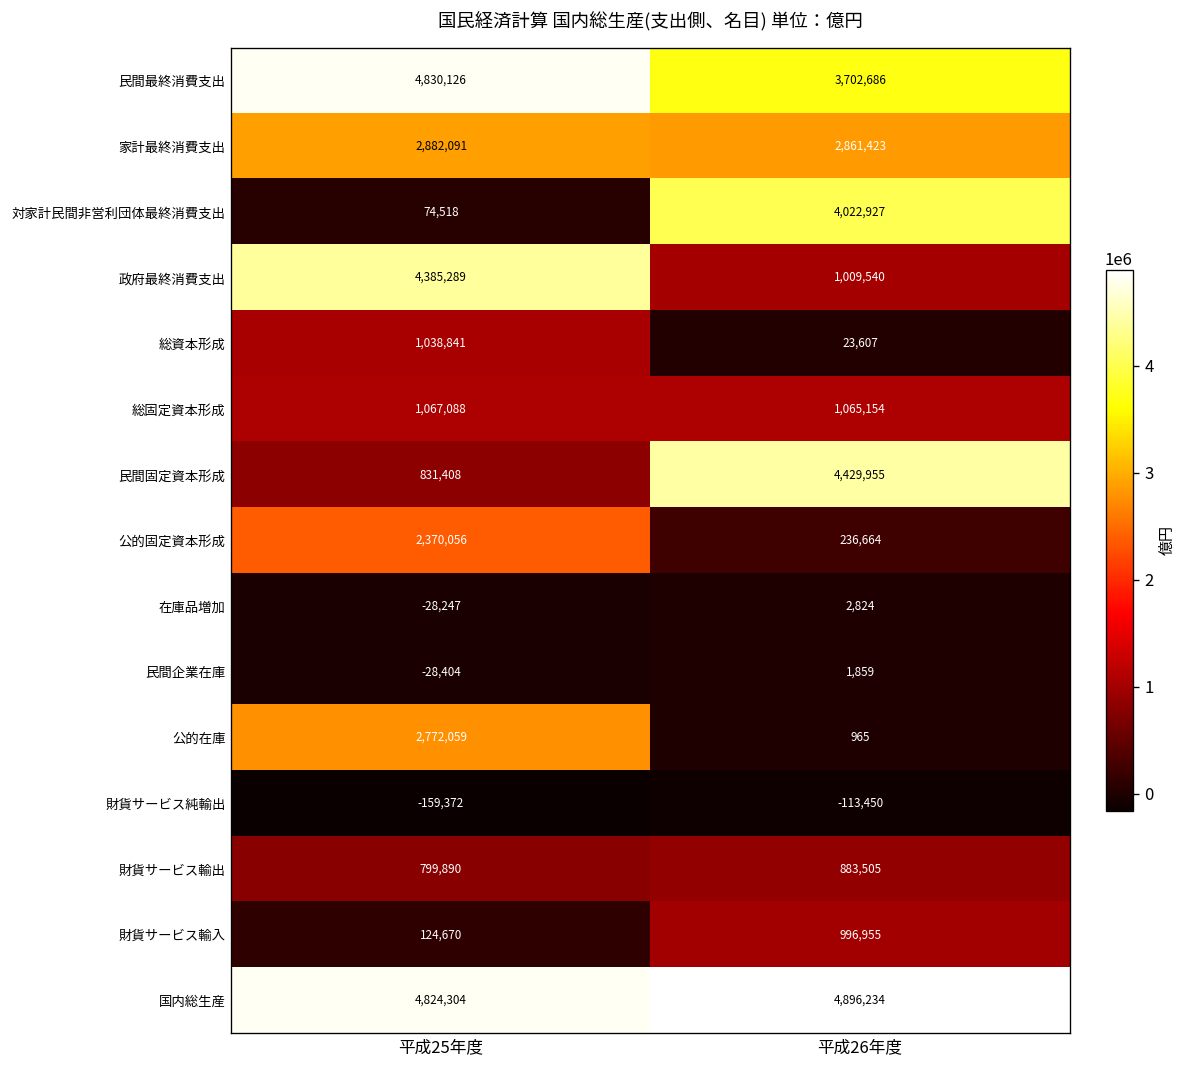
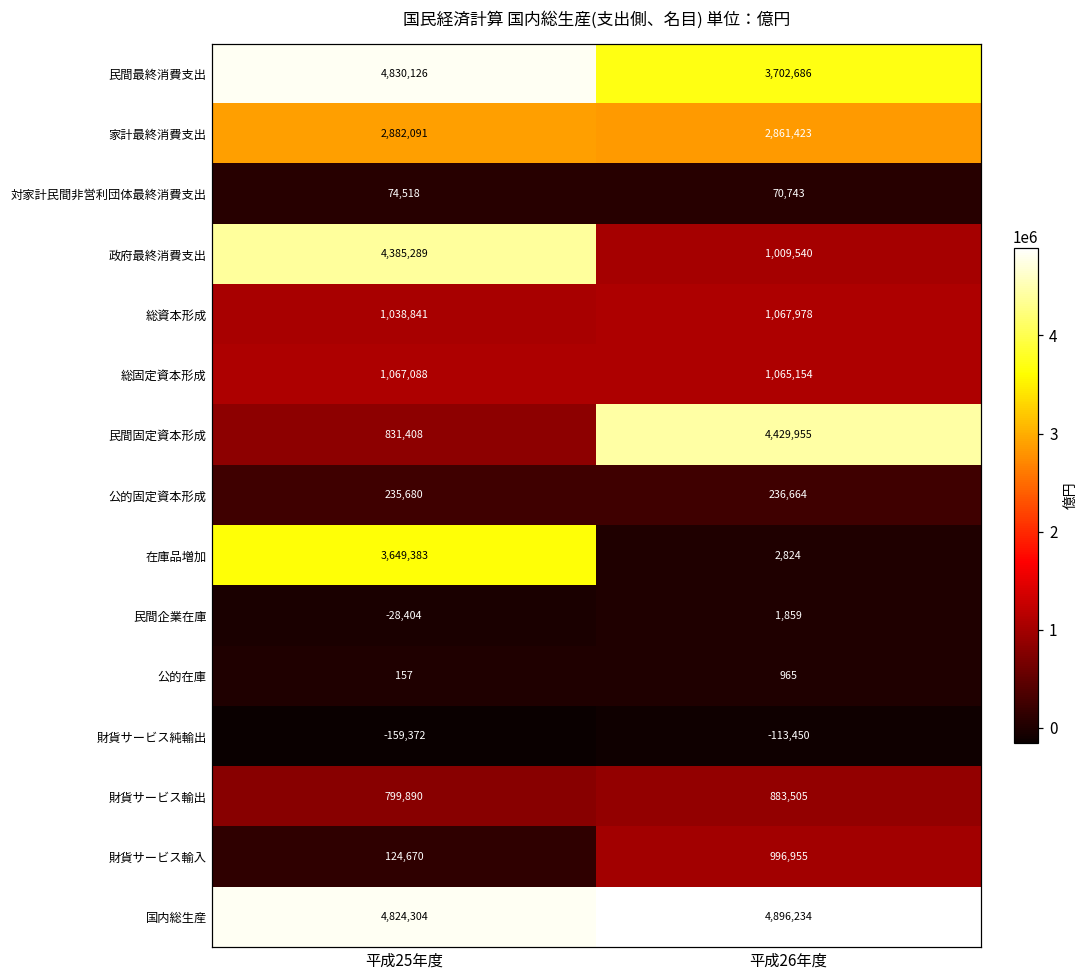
  {
    "民間最終消費支出": {
      "平成25年度": "4,830,126",
      "平成26年度": "3,702,686"
    },
    "家計最終消費支出": {
      "平成25年度": "2,882,091",
      "平成26年度": "2,861,423"
    },
    "対家計民間非営利団体最終消費支出": {
      "平成25年度": "74,518",
-     "平成26年度": "4,022,927"
+     "平成26年度": "70,743"
    },
    "政府最終消費支出": {
      "平成25年度": "4,385,289",
      "平成26年度": "1,009,540"
    },
    "総資本形成": {
      "平成25年度": "1,038,841",
-     "平成26年度": "23,607"
+     "平成26年度": "1,067,978"
    },
    "総固定資本形成": {
      "平成25年度": "1,067,088",
      "平成26年度": "1,065,154"
    },
    "民間固定資本形成": {
      "平成25年度": "831,408",
      "平成26年度": "4,429,955"
    },
    "公的固定資本形成": {
-     "平成25年度": "2,370,056",
+     "平成25年度": "235,680",
      "平成26年度": "236,664"
    },
    "在庫品増加": {
-     "平成25年度": "-28,247",
+     "平成25年度": "3,649,383",
      "平成26年度": "2,824"
    },
    "民間企業在庫": {
      "平成25年度": "-28,404",
      "平成26年度": "1,859"
    },
    "公的在庫": {
-     "平成25年度": "2,772,059",
+     "平成25年度": "157",
      "平成26年度": "965"
    },
    "財貨サービス純輸出": {
      "平成25年度": "-159,372",
      "平成26年度": "-113,450"
    },
    "財貨サービス輸出": {
      "平成25年度": "799,890",
      "平成26年度": "883,505"
    },
    "財貨サービス輸入": {
      "平成25年度": "124,670",
      "平成26年度": "996,955"
    },
    "国内総生産": {
      "平成25年度": "4,824,304",
      "平成26年度": "4,896,234"
    }
  }
